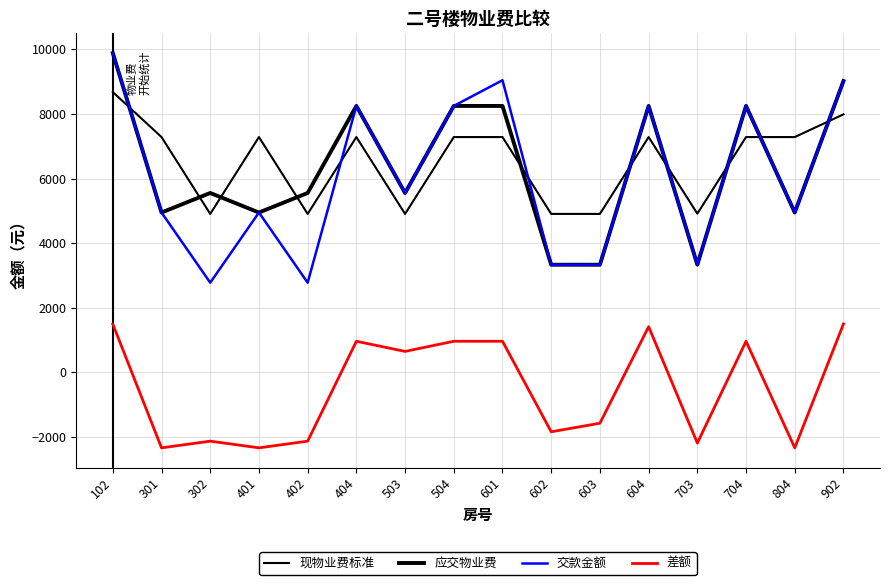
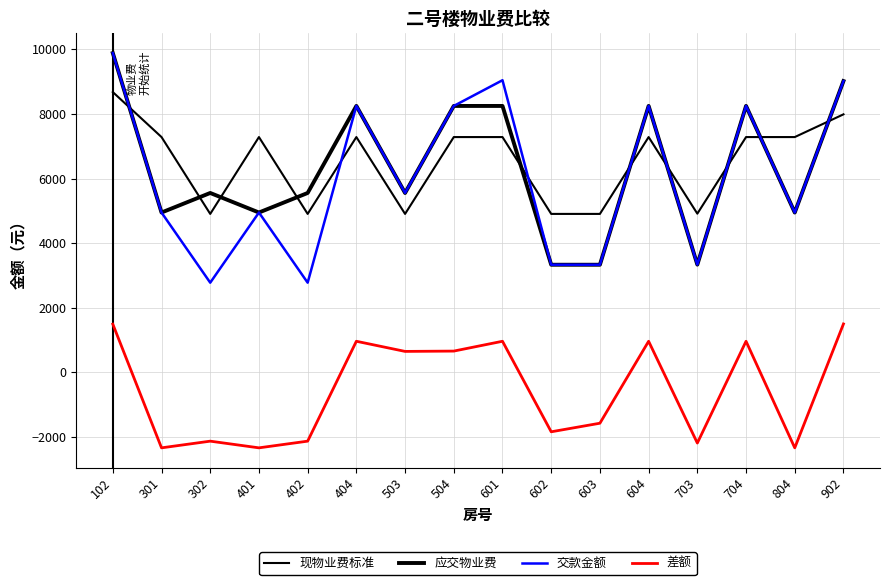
  {
    "交款金额": {
      "302": 2800,
      "402": 2800,
      "601": 9000
    },
    "差额": {
      "102": 1500,
      "301": -2300,
      "302": -2100,
      "401": -2300,
      "402": -2100,
      "404": 1000,
      "503": 600,
-     "504": 1000,
+     "504": 700,
      "601": 1000,
      "602": -1800,
      "603": -1600,
-     "604": 1400,
+     "604": 1000,
      "703": -2200,
      "704": 1000,
      "804": -2300,
      "902": 1500
    }
  }
